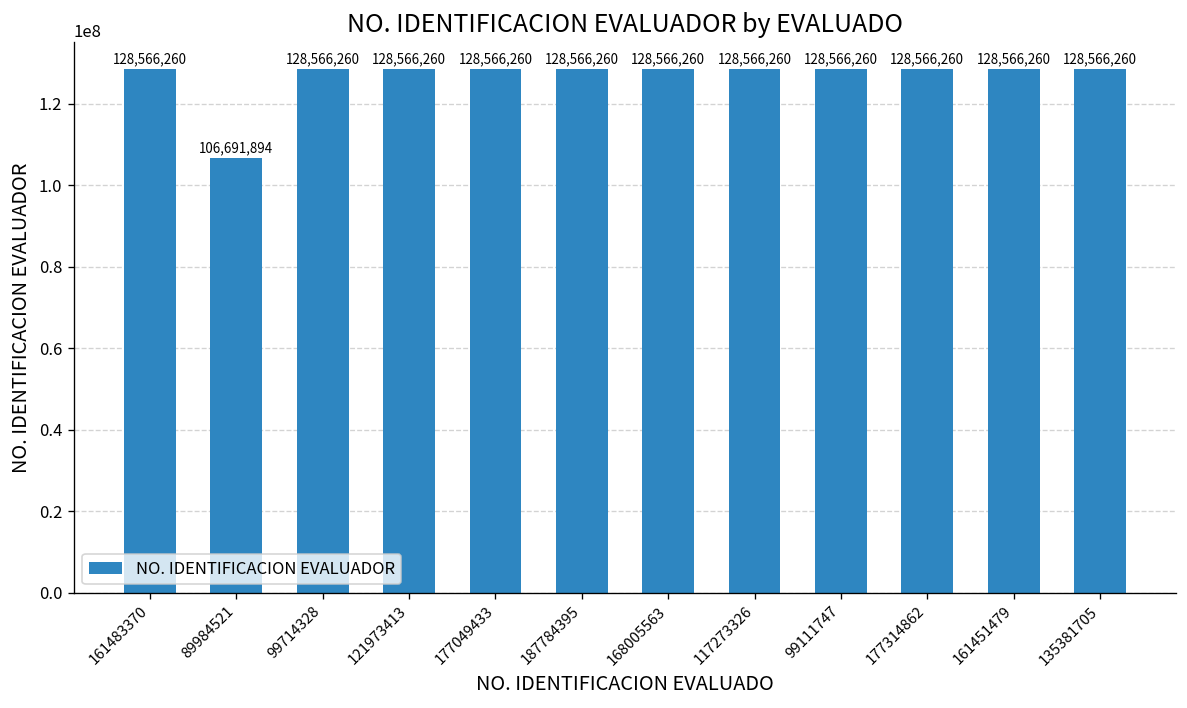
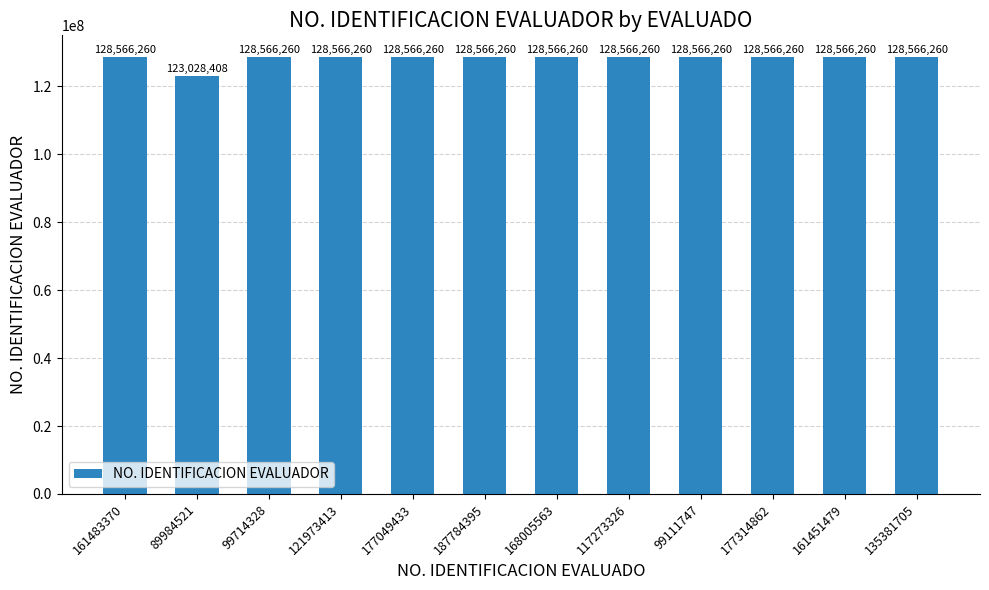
  {
    "161483370": "128,566,260",
-   "89984521": "106,691,894",
+   "89984521": "123,028,408",
    "99714328": "128,566,260",
    "121973413": "128,566,260",
    "177049433": "128,566,260",
    "187784395": "128,566,260",
    "168005563": "128,566,260",
    "117273326": "128,566,260",
    "99111747": "128,566,260",
    "177314862": "128,566,260",
    "161451479": "128,566,260",
    "135381705": "128,566,260"
  }
